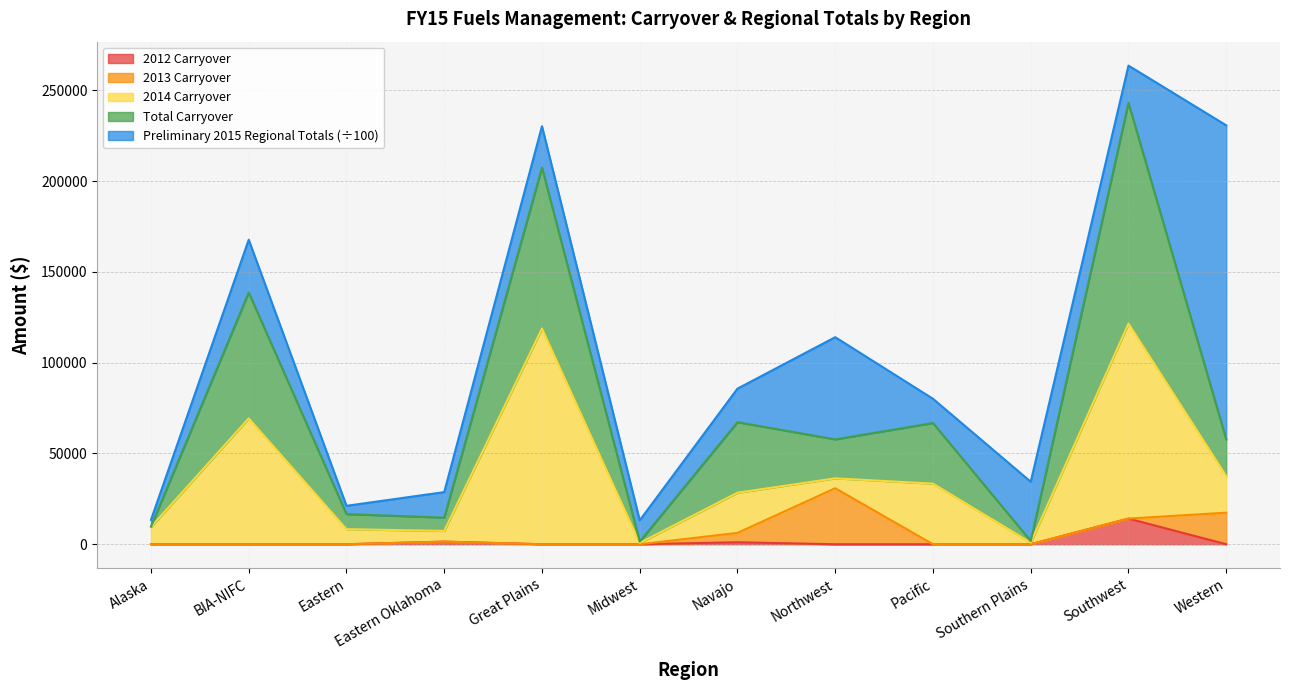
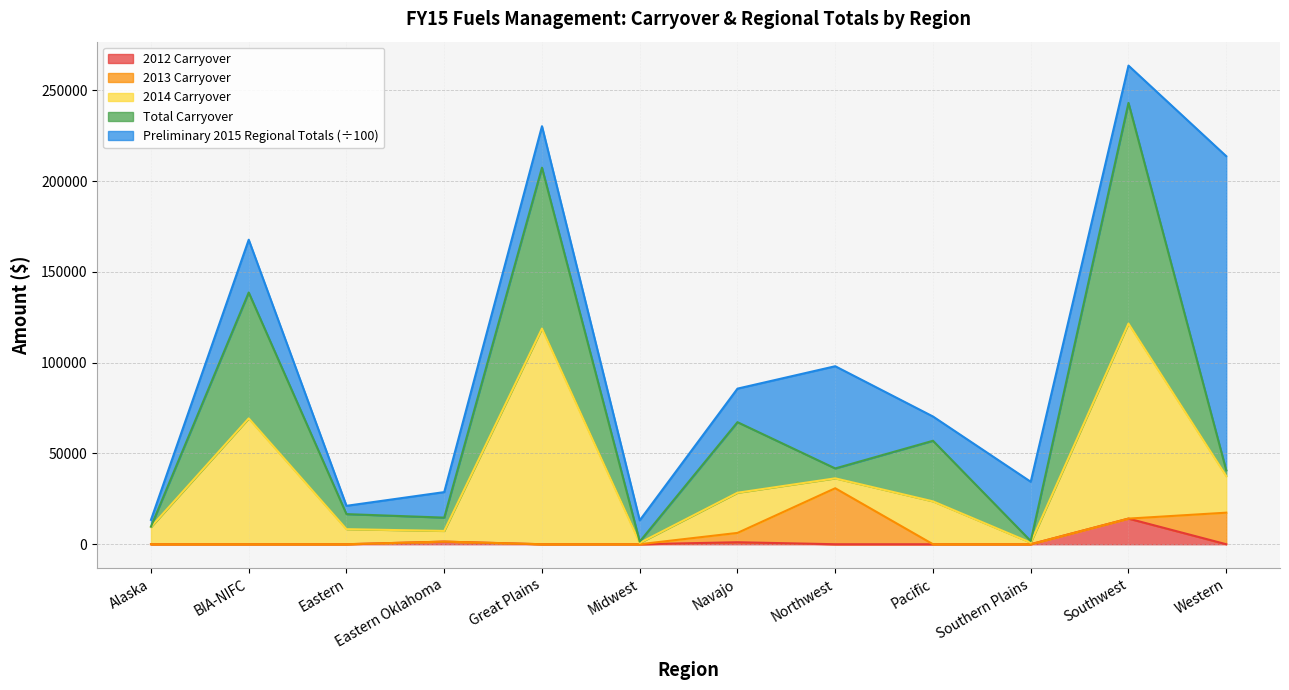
  {
    "2012 Carryover": {
      "Navajo": 1000,
      "Northwest": 0,
      "Western": 0
    },
    "2013 Carryover": {
      "Navajo": 5000,
      "Northwest": 31000,
      "Western": 17000
    },
    "2014 Carryover": {
      "BIA-NIFC": 69000,
      "Eastern": 8000,
      "Eastern Oklahoma": 6000,
      "Great Plains": 119000,
      "Navajo": 22000,
      "Northwest": 5000,
-     "Pacific": 33000,
+     "Pacific": 24000,
      "Southwest": 107000,
      "Western": 20000
    },
    "Total Carryover": {
      "BIA-NIFC": 69000,
      "Eastern": 8000,
      "Eastern Oklahoma": 7000,
      "Great Plains": 89000,
      "Navajo": 39000,
-     "Northwest": 21000,
+     "Northwest": 5000,
      "Pacific": 33000,
      "Southwest": 122000,
-     "Western": 20000
+     "Western": 3000
    },
    "Preliminary 2015 Regional Totals (÷100)": {
      "Alaska": 4000,
      "BIA-NIFC": 29000,
      "Eastern": 5000,
      "Eastern Oklahoma": 14000,
      "Great Plains": 23000,
      "Midwest": 12000,
      "Navajo": 18000,
      "Northwest": 56000,
      "Pacific": 13000,
      "Southern Plains": 33000,
      "Southwest": 21000,
      "Western": 173000
    }
  }
